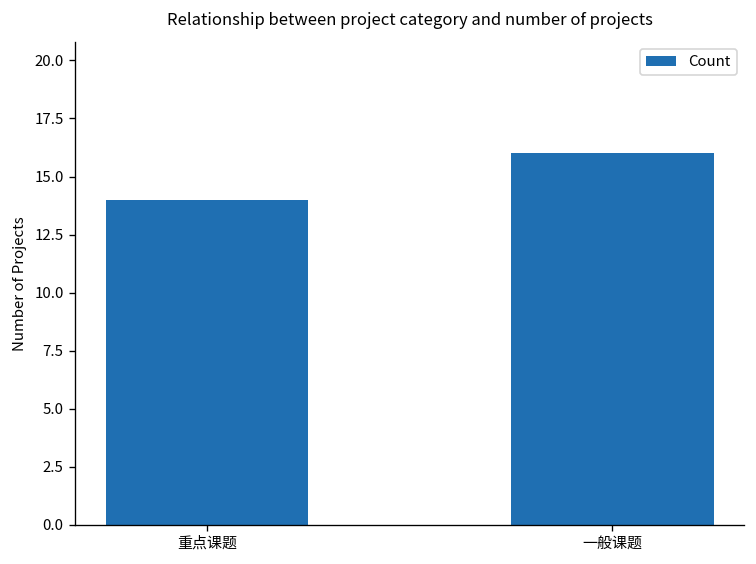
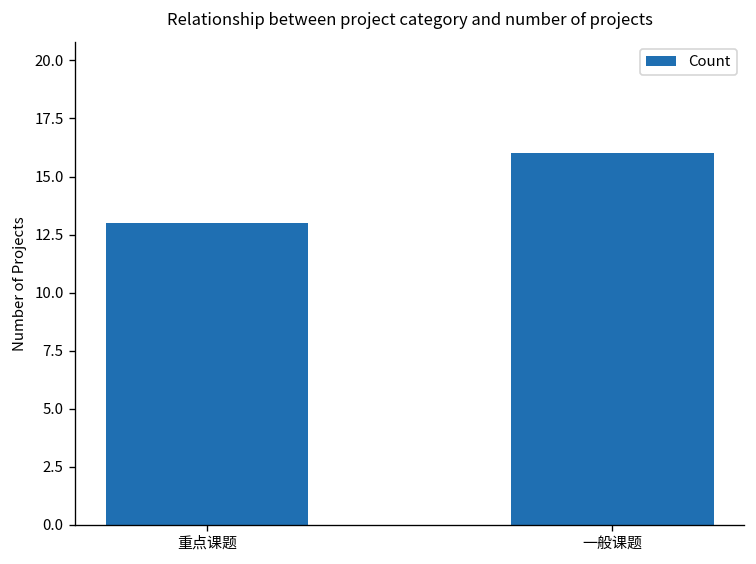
  {
-   "重点课题": 14,
+   "重点课题": 13,
    "一般课题": 16
  }
